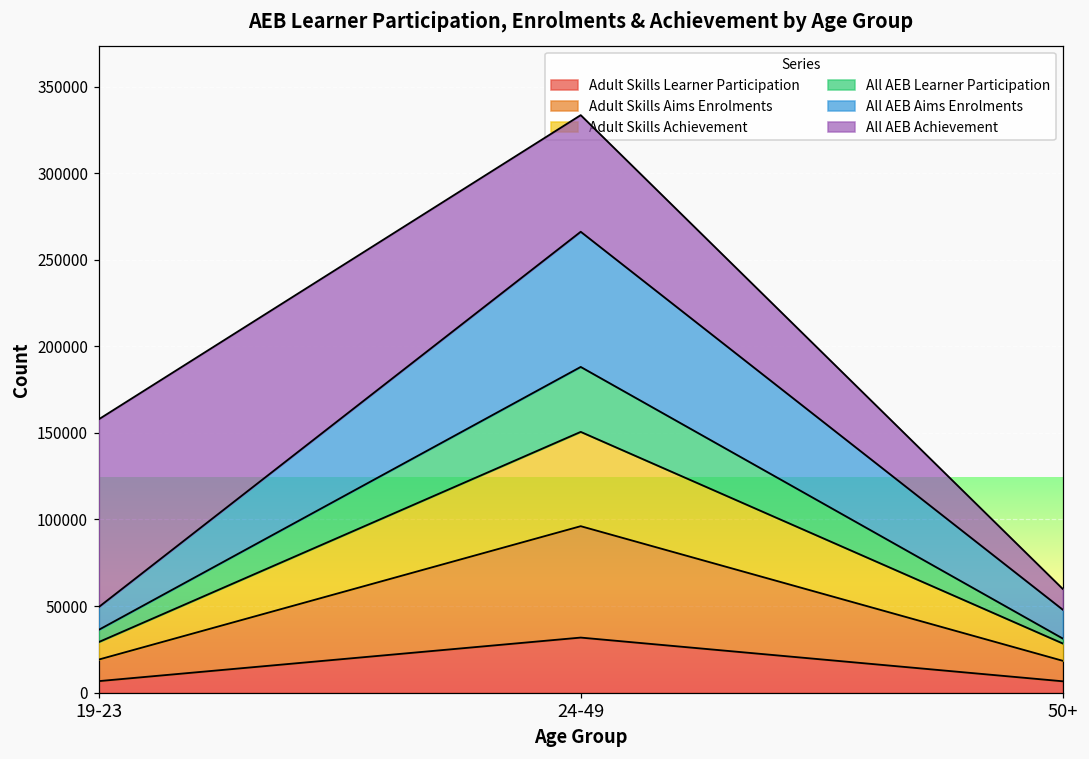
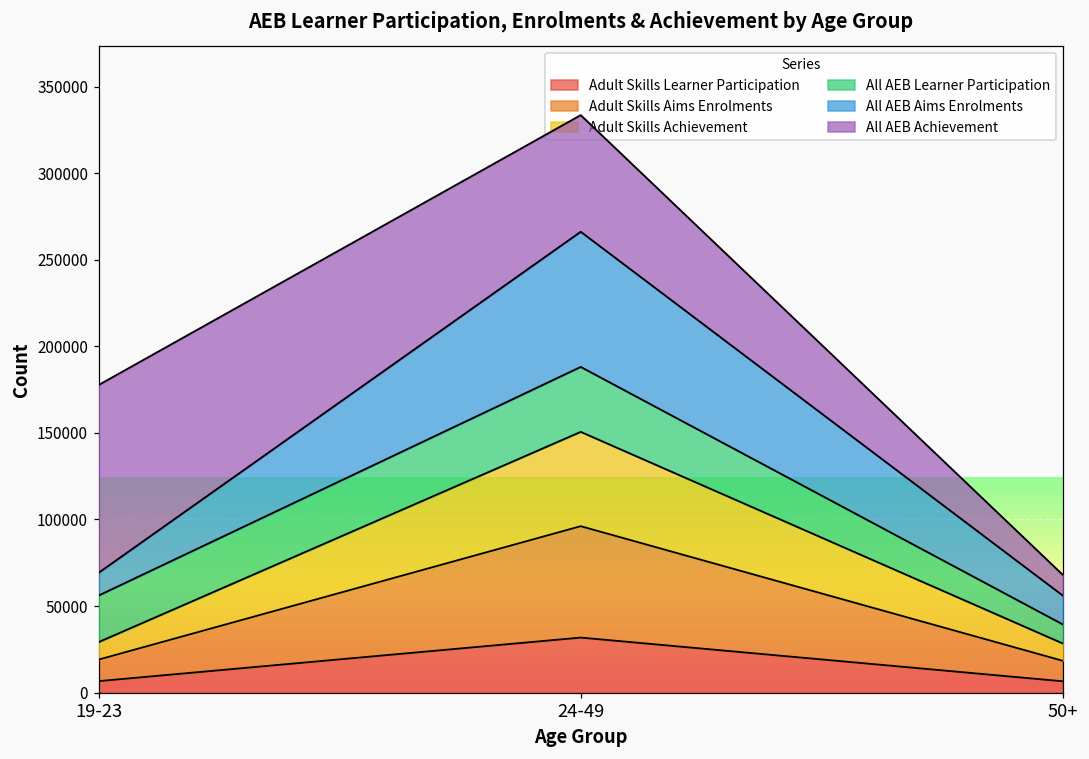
  {
    "Adult Skills Achievement": {
      "19-23": 10000,
      "24-49": 54000,
      "50+": 10000
    },
    "All AEB Learner Participation": {
-     "19-23": 7000,
+     "19-23": 27000,
      "24-49": 38000,
-     "50+": 3000
+     "50+": 11000
    },
    "All AEB Aims Enrolments": {
      "19-23": 13000,
      "24-49": 78000,
      "50+": 17000
    },
    "All AEB Achievement": {
      "19-23": 108000,
      "50+": 12000
    }
  }
